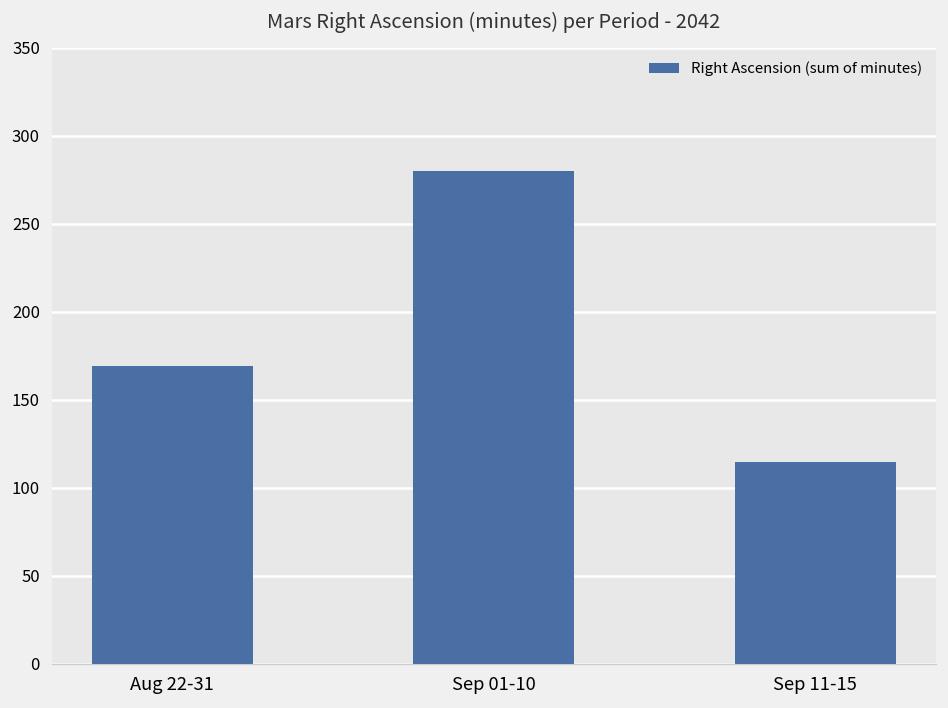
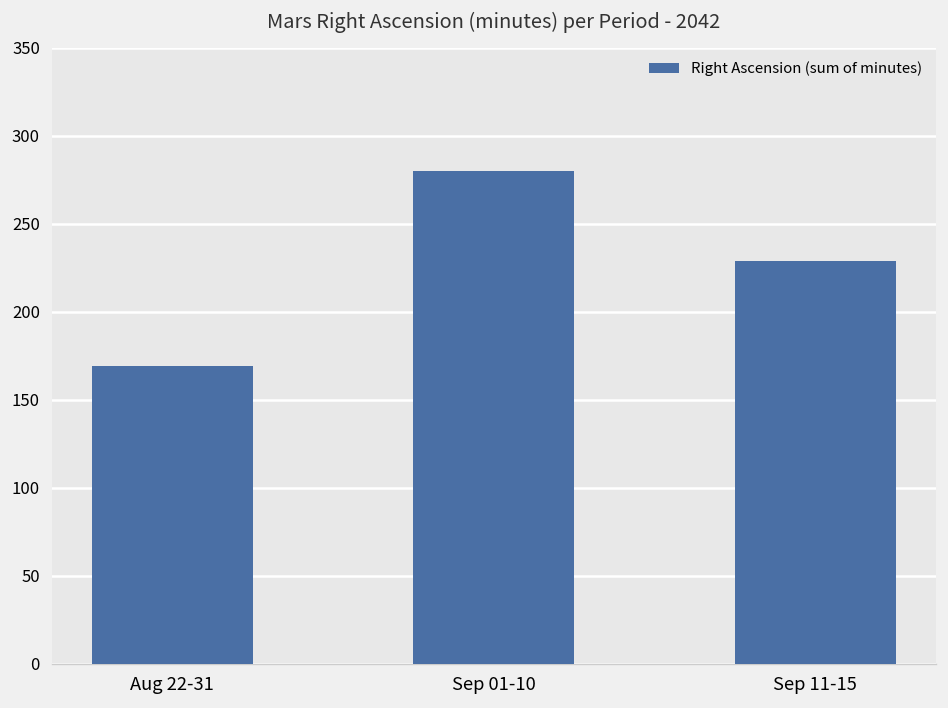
  {
    "Aug 22-31": 169,
    "Sep 01-10": 280,
-   "Sep 11-15": 115
+   "Sep 11-15": 229
  }
